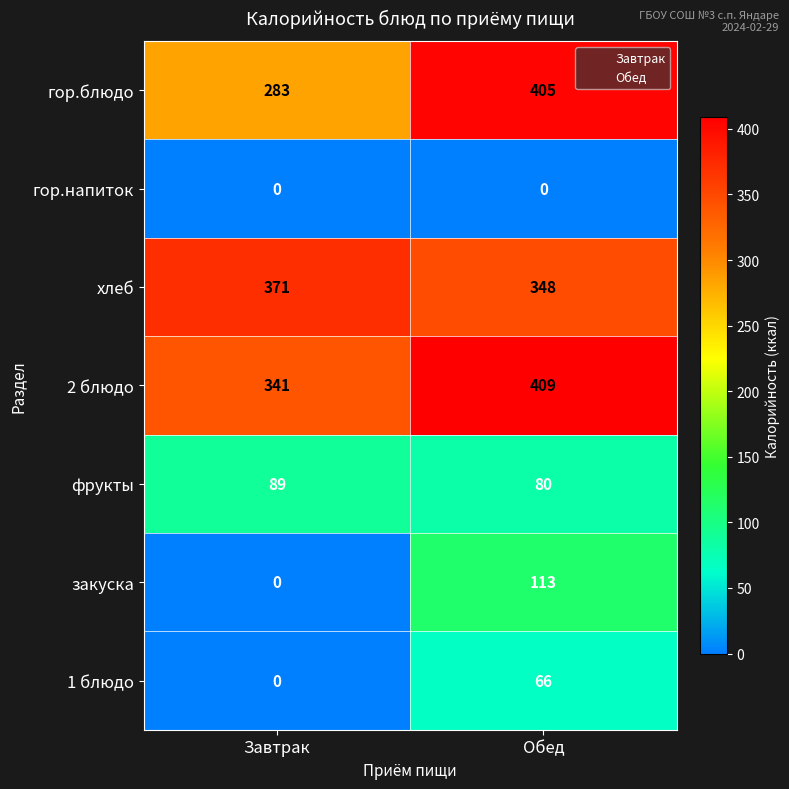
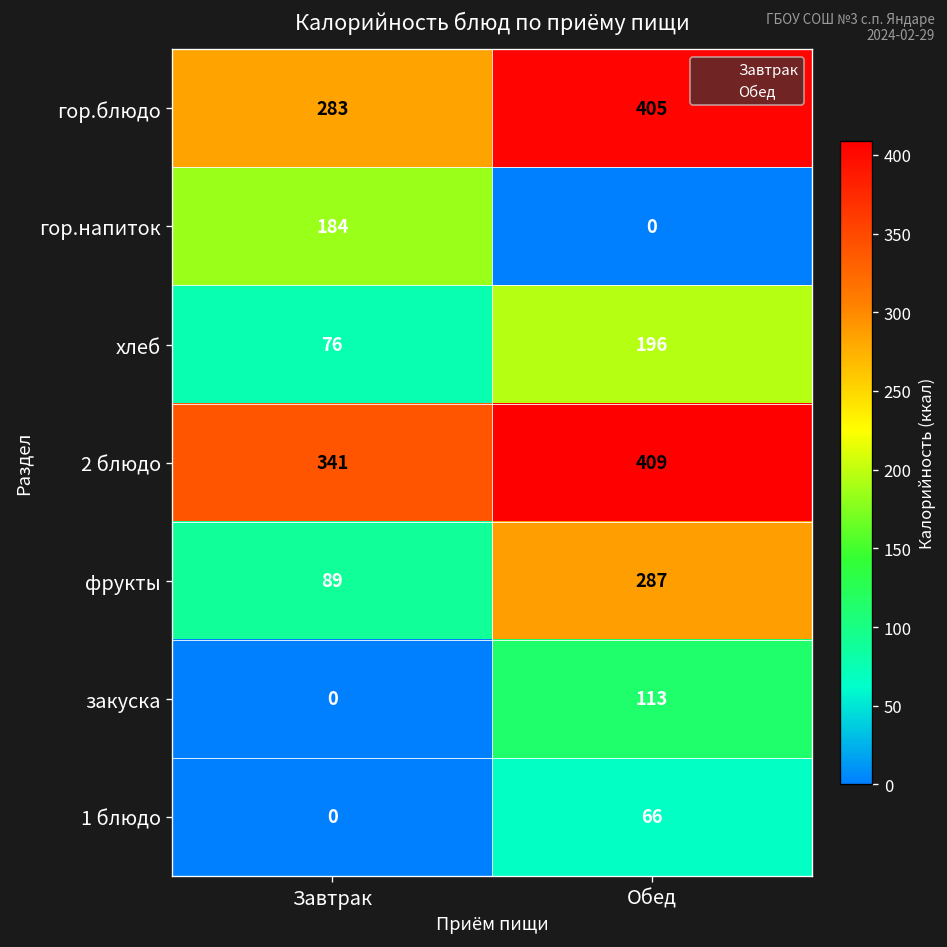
  {
    "гор.блюдо": {
      "Завтрак": 283,
      "Обед": 405
    },
    "гор.напиток": {
-     "Завтрак": 0,
+     "Завтрак": 184,
      "Обед": 0
    },
    "хлеб": {
-     "Завтрак": 371,
-     "Обед": 348
+     "Завтрак": 76,
+     "Обед": 196
    },
    "2 блюдо": {
      "Завтрак": 341,
      "Обед": 409
    },
    "фрукты": {
      "Завтрак": 89,
-     "Обед": 80
+     "Обед": 287
    },
    "закуска": {
      "Завтрак": 0,
      "Обед": 113
    },
    "1 блюдо": {
      "Завтрак": 0,
      "Обед": 66
    }
  }
